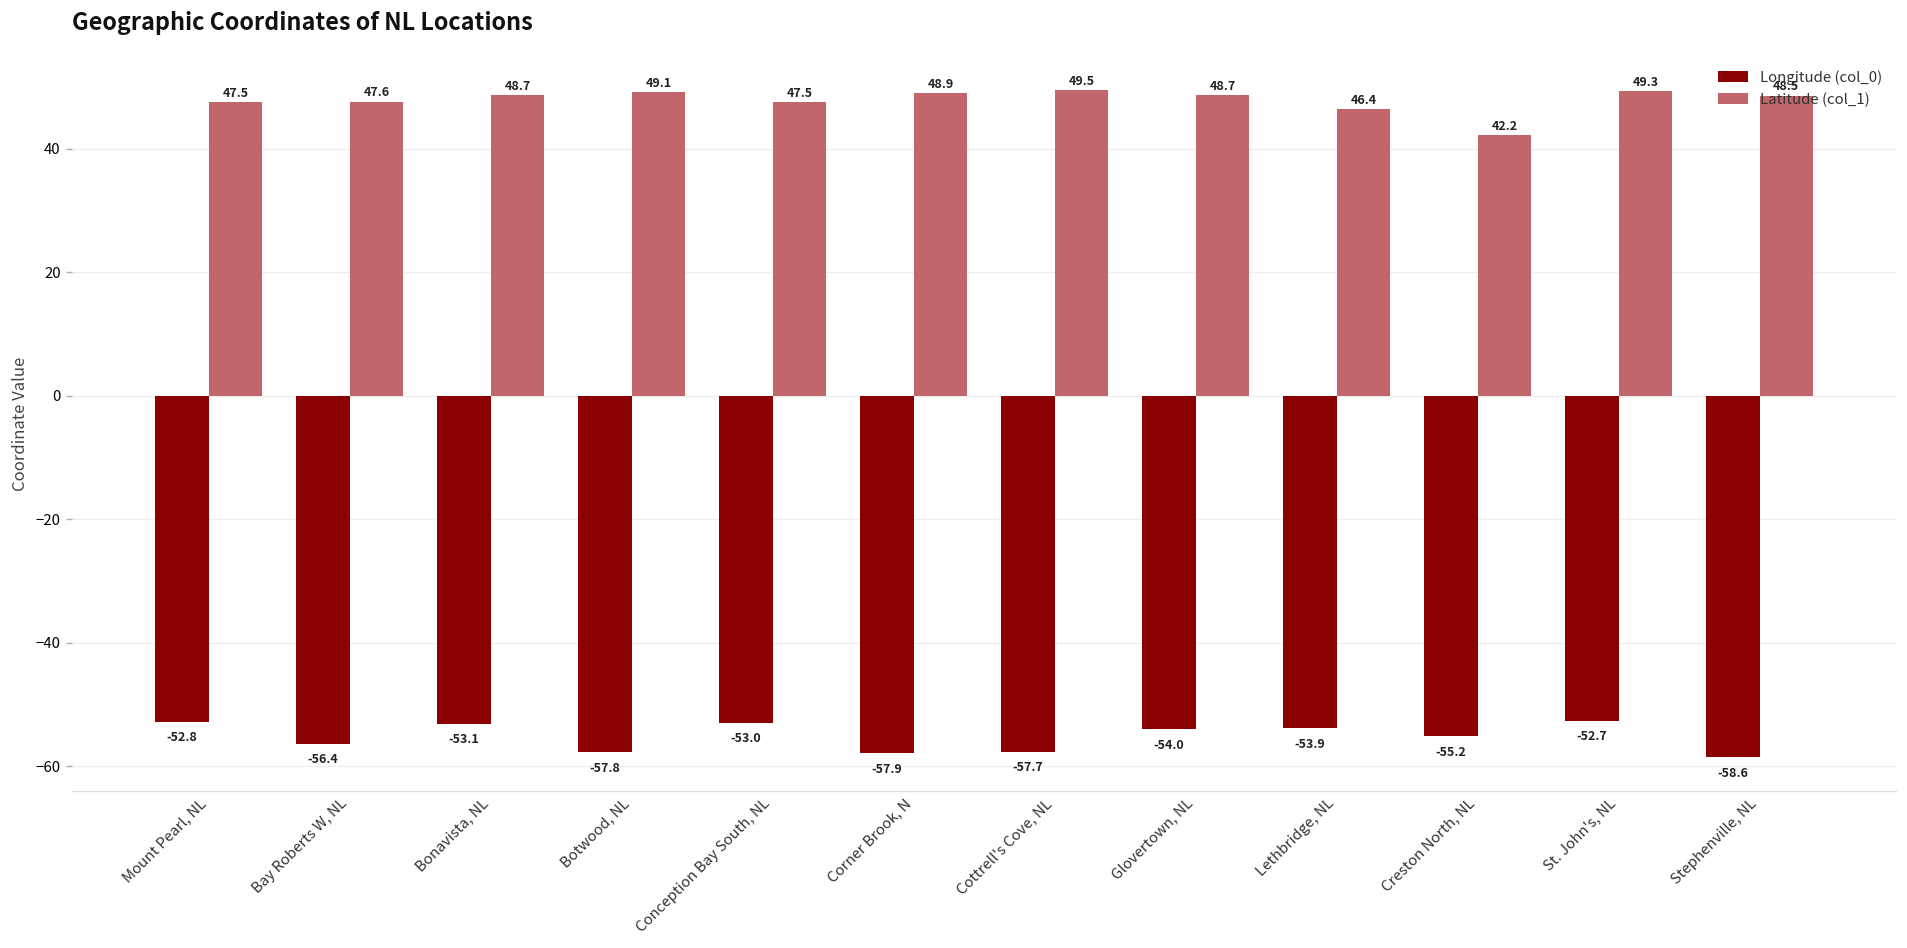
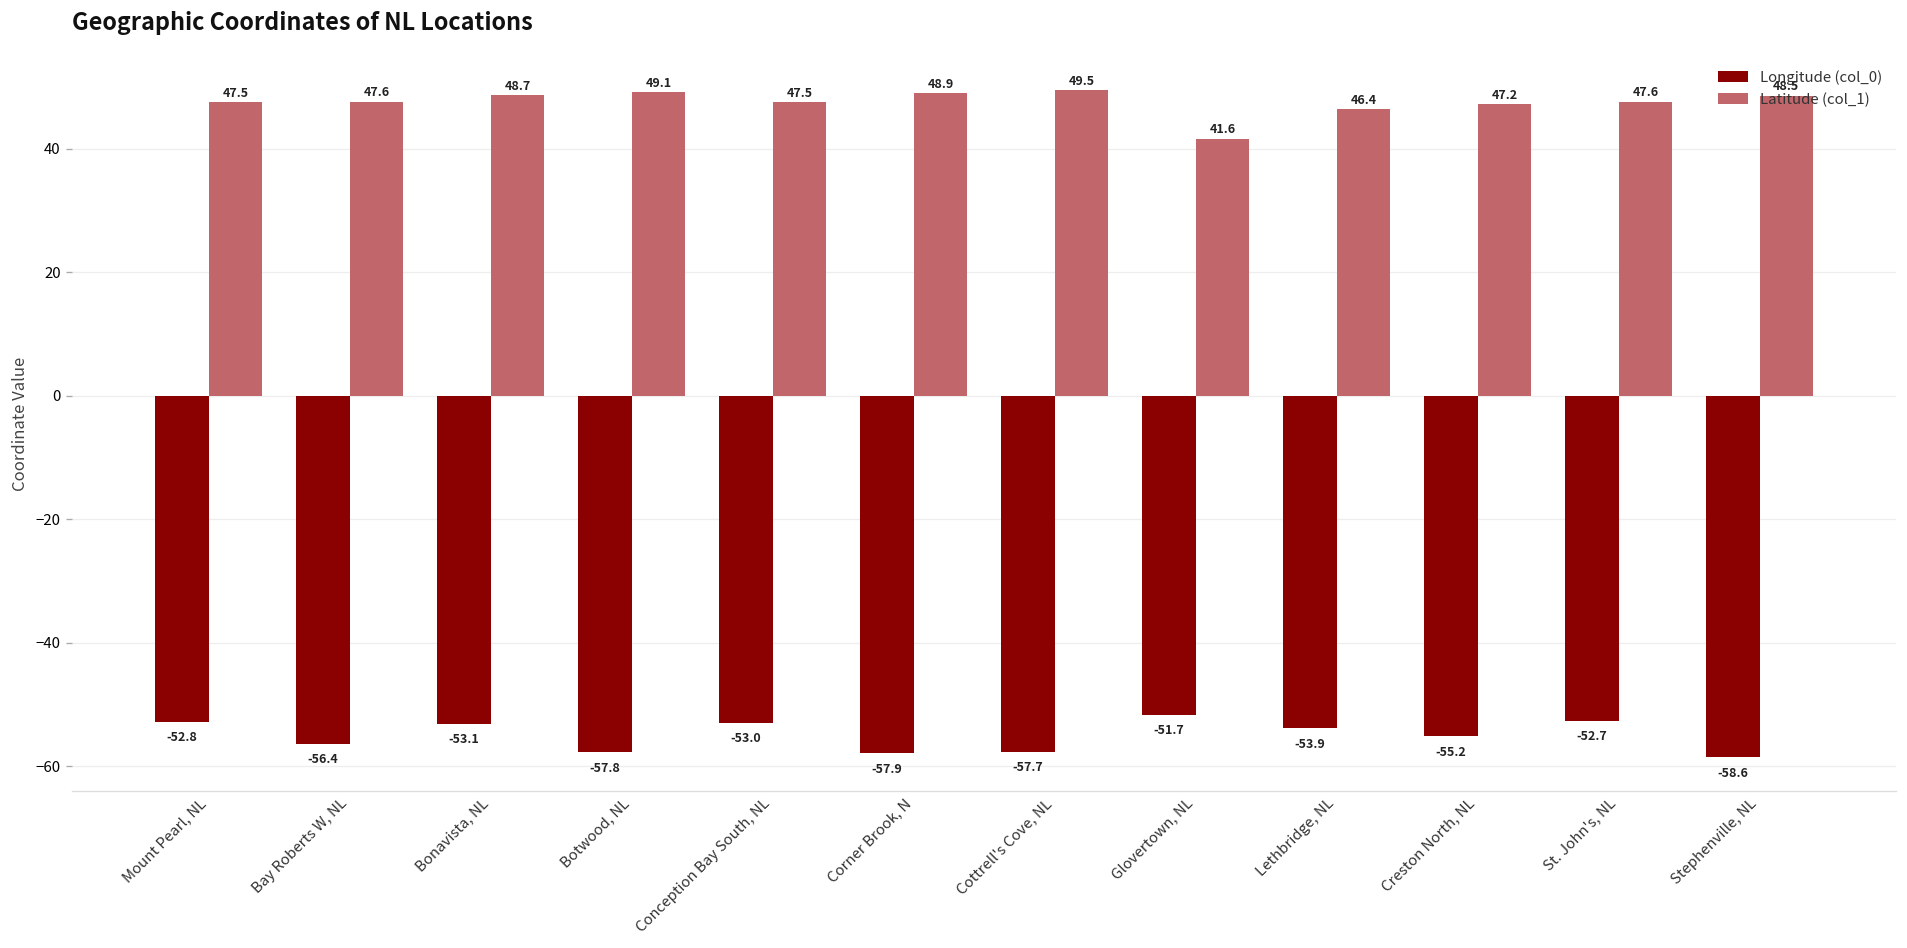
  {
    "Longitude (col_0)": {
      "Mount Pearl, NL": -52.8,
      "Bay Roberts W, NL": -56.4,
      "Bonavista, NL": -53.1,
      "Botwood, NL": -57.8,
      "Conception Bay South, NL": -53.0,
      "Corner Brook, N": -57.9,
      "Cottrell's Cove, NL": -57.7,
-     "Glovertown, NL": -54.0,
+     "Glovertown, NL": -51.7,
      "Lethbridge, NL": -53.9,
      "Creston North, NL": -55.2,
      "St. John's, NL": -52.7,
      "Stephenville, NL": -58.6
    },
    "Latitude (col_1)": {
      "Mount Pearl, NL": 47.5,
      "Bay Roberts W, NL": 47.6,
      "Bonavista, NL": 48.7,
      "Botwood, NL": 49.1,
      "Conception Bay South, NL": 47.5,
      "Corner Brook, N": 48.9,
      "Cottrell's Cove, NL": 49.5,
-     "Glovertown, NL": 48.7,
+     "Glovertown, NL": 41.6,
      "Lethbridge, NL": 46.4,
-     "Creston North, NL": 42.2,
-     "St. John's, NL": 49.3,
+     "Creston North, NL": 47.2,
+     "St. John's, NL": 47.6,
      "Stephenville, NL": 48.5
    }
  }
